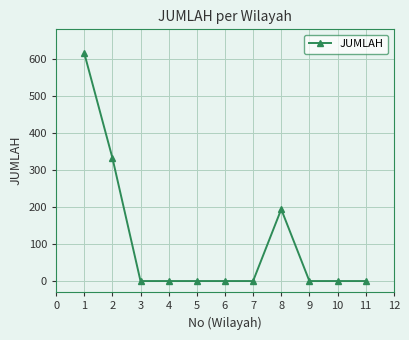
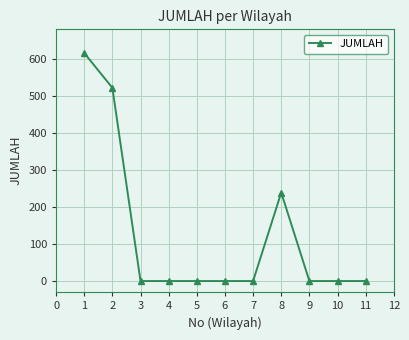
  {
    "1": 620,
-   "2": 330,
+   "2": 520,
    "3": 0,
    "4": 0,
    "5": 0,
    "6": 0,
    "7": 0,
-   "8": 190,
+   "8": 240,
    "9": 0,
    "10": 0,
    "11": 0
  }
